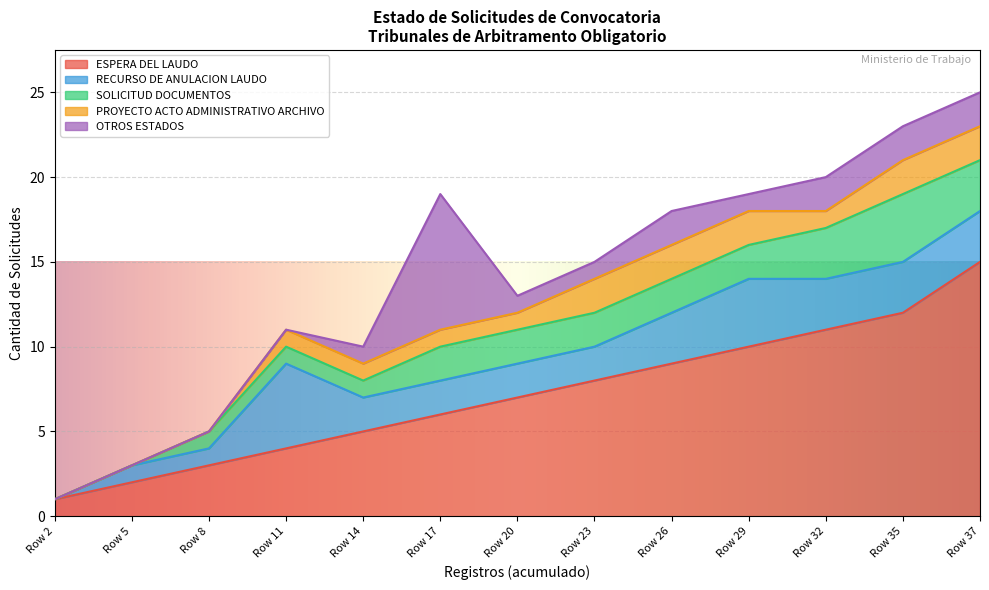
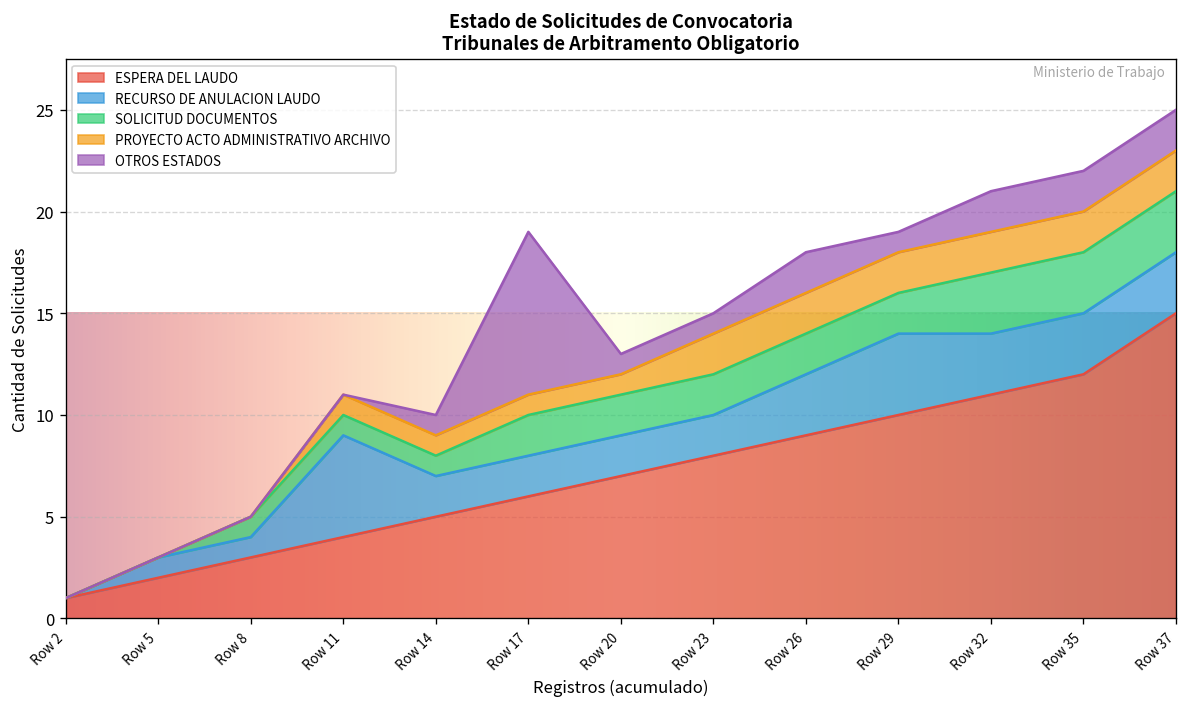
  {
    "ESPERA DEL LAUDO": {
      "Row 5": 2,
      "Row 8": 3,
      "Row 11": 4,
      "Row 14": 5,
      "Row 17": 6,
      "Row 20": 7,
      "Row 23": 8,
      "Row 26": 9,
      "Row 29": 10,
      "Row 32": 11,
      "Row 35": 12,
      "Row 37": 15
    },
    "RECURSO DE ANULACION LAUDO": {
      "Row 8": 1,
      "Row 11": 5,
      "Row 14": 2,
      "Row 17": 2,
      "Row 20": 2,
      "Row 23": 2,
      "Row 26": 3,
      "Row 29": 4,
      "Row 32": 3,
      "Row 35": 3,
      "Row 37": 3
    },
    "SOLICITUD DOCUMENTOS": {
      "Row 11": 1,
      "Row 14": 1,
      "Row 17": 2,
      "Row 20": 2,
      "Row 23": 2,
      "Row 26": 2,
      "Row 29": 2,
      "Row 32": 3,
-     "Row 35": 4,
+     "Row 35": 3,
      "Row 37": 3
    },
    "PROYECTO ACTO ADMINISTRATIVO ARCHIVO": {
      "Row 14": 1,
      "Row 17": 1,
      "Row 20": 1,
      "Row 23": 2,
      "Row 26": 2,
      "Row 29": 2,
-     "Row 32": 1,
+     "Row 32": 2,
      "Row 35": 2,
      "Row 37": 2
    },
    "OTROS ESTADOS": {
      "Row 14": 1,
      "Row 17": 8,
      "Row 20": 1,
      "Row 23": 1,
      "Row 26": 2,
      "Row 29": 1,
      "Row 32": 2,
      "Row 35": 2,
      "Row 37": 2
    }
  }
